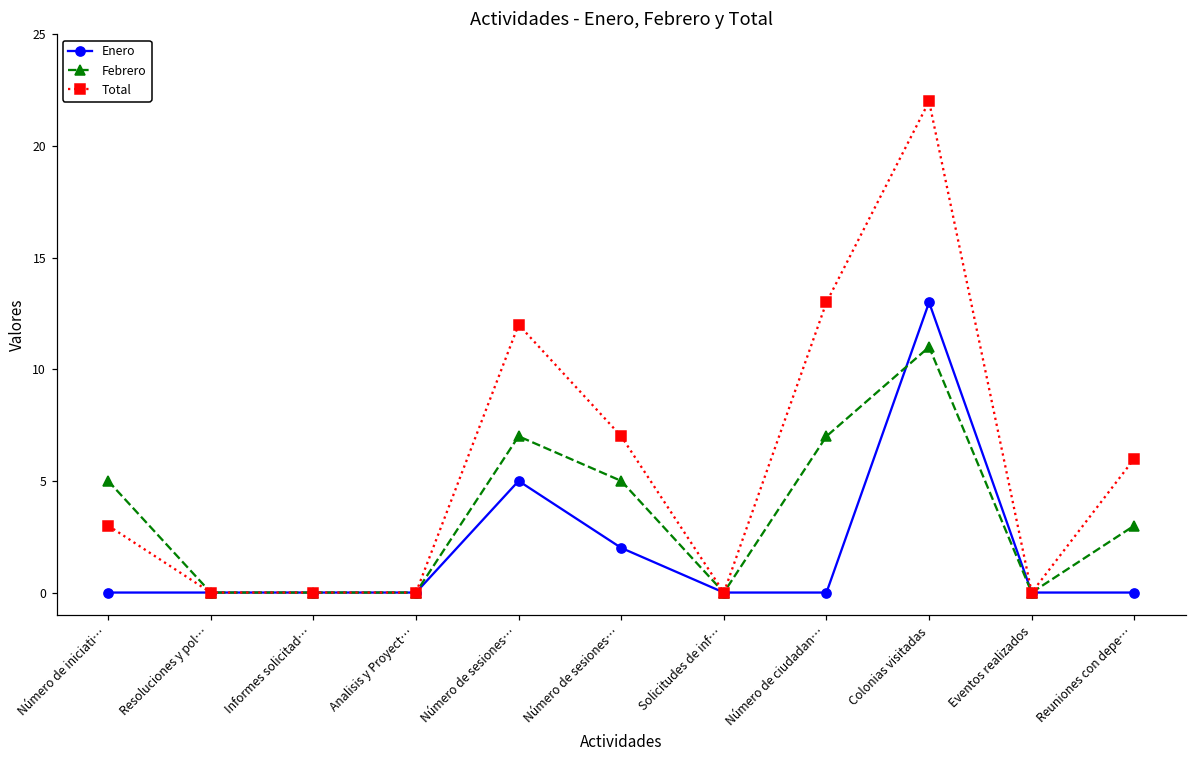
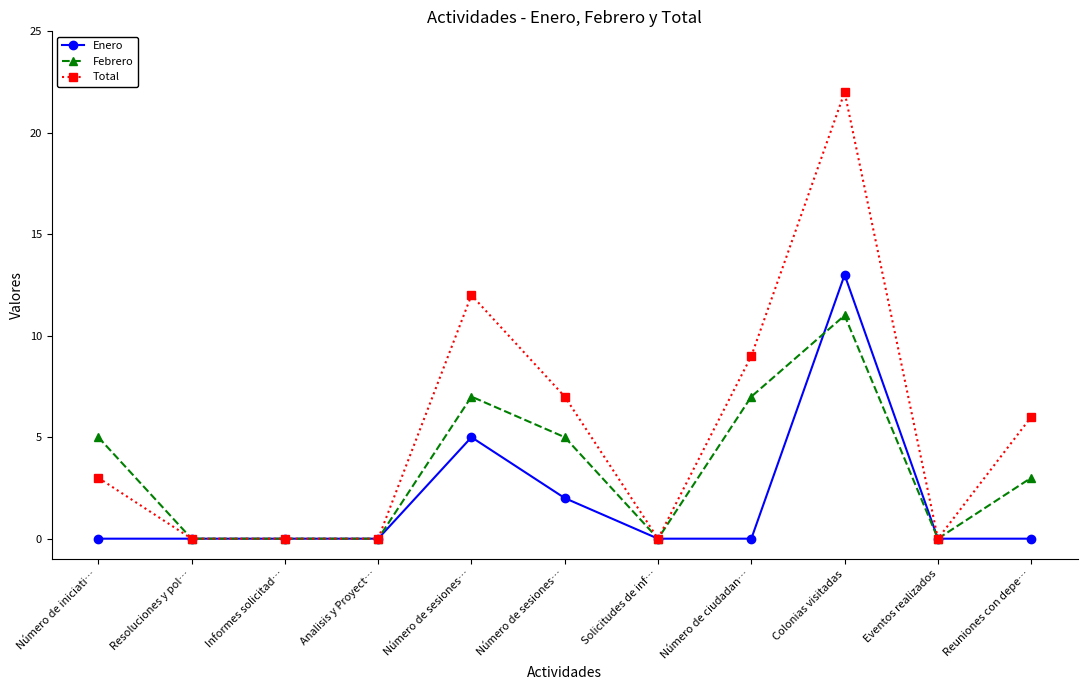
  {
    "Enero": {
      "Número de iniciati…": 0,
      "Número de ciudadan…": 0,
      "Colonias visitadas": 13,
      "Reuniones con depe…": 0
    },
    "Febrero": {
      "Número de iniciati…": 5,
      "Número de ciudadan…": 7,
      "Colonias visitadas": 11,
      "Reuniones con depe…": 3
    },
    "Total": {
      "Número de iniciati…": 3,
-     "Número de ciudadan…": 13,
+     "Número de ciudadan…": 9,
      "Colonias visitadas": 22,
      "Reuniones con depe…": 6
    }
  }
